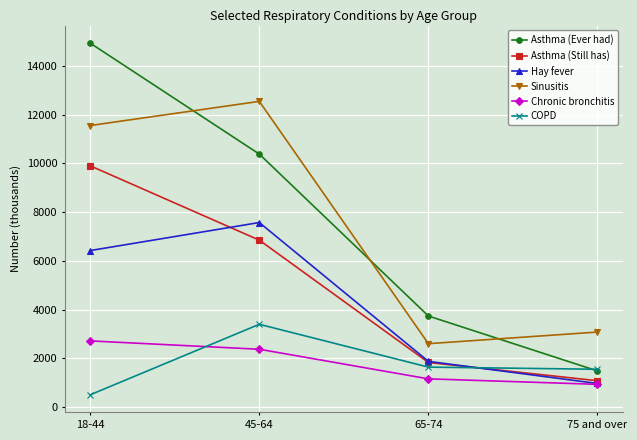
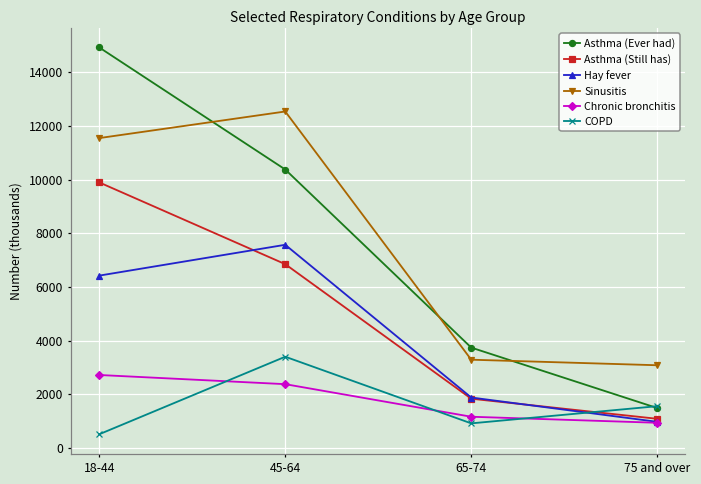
  {
    "Asthma (Ever had)": {
      "18-44": 14900,
      "45-64": 10400,
      "65-74": 3700
    },
    "Asthma (Still has)": {
      "18-44": 9900,
      "45-64": 6900,
      "75 and over": 1100
    },
    "Hay fever": {
      "18-44": 6400,
      "45-64": 7600
    },
    "Sinusitis": {
      "18-44": 11600,
      "45-64": 12500,
-     "65-74": 2600,
+     "65-74": 3300,
      "75 and over": 3100
    },
    "Chronic bronchitis": {
      "18-44": 2700,
      "45-64": 2400,
      "65-74": 1200
    },
    "COPD": {
      "18-44": 500,
      "45-64": 3400,
-     "65-74": 1600
+     "65-74": 900
    }
  }
